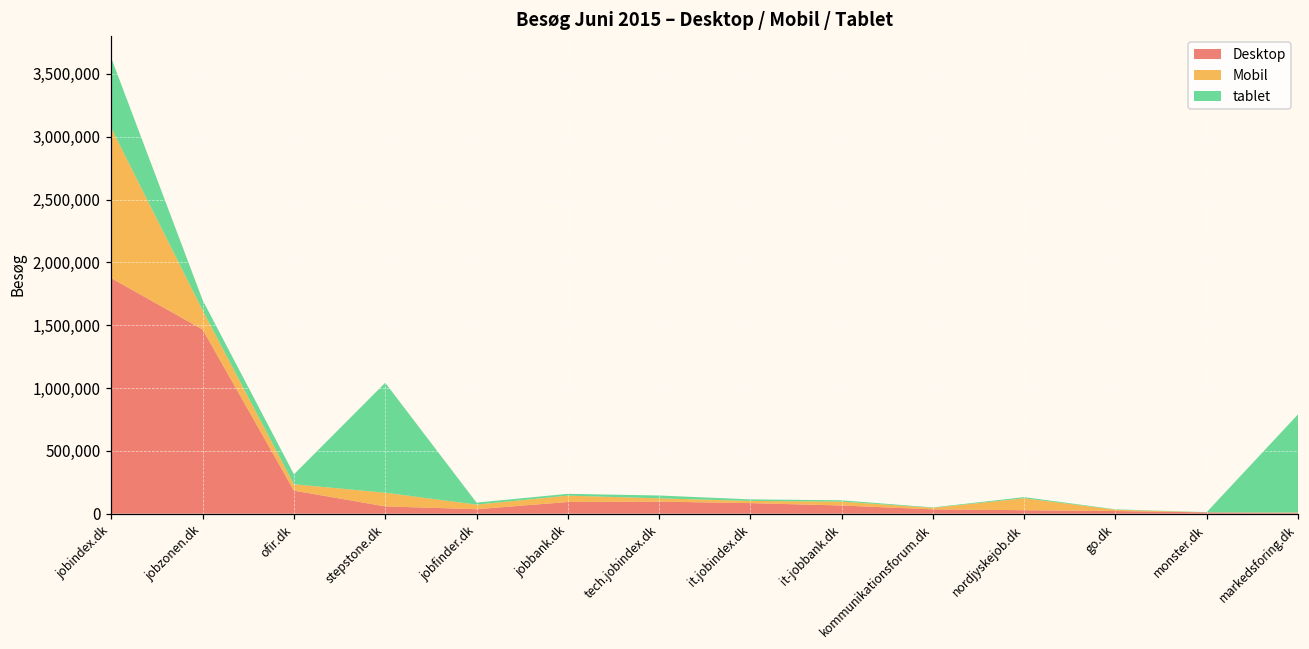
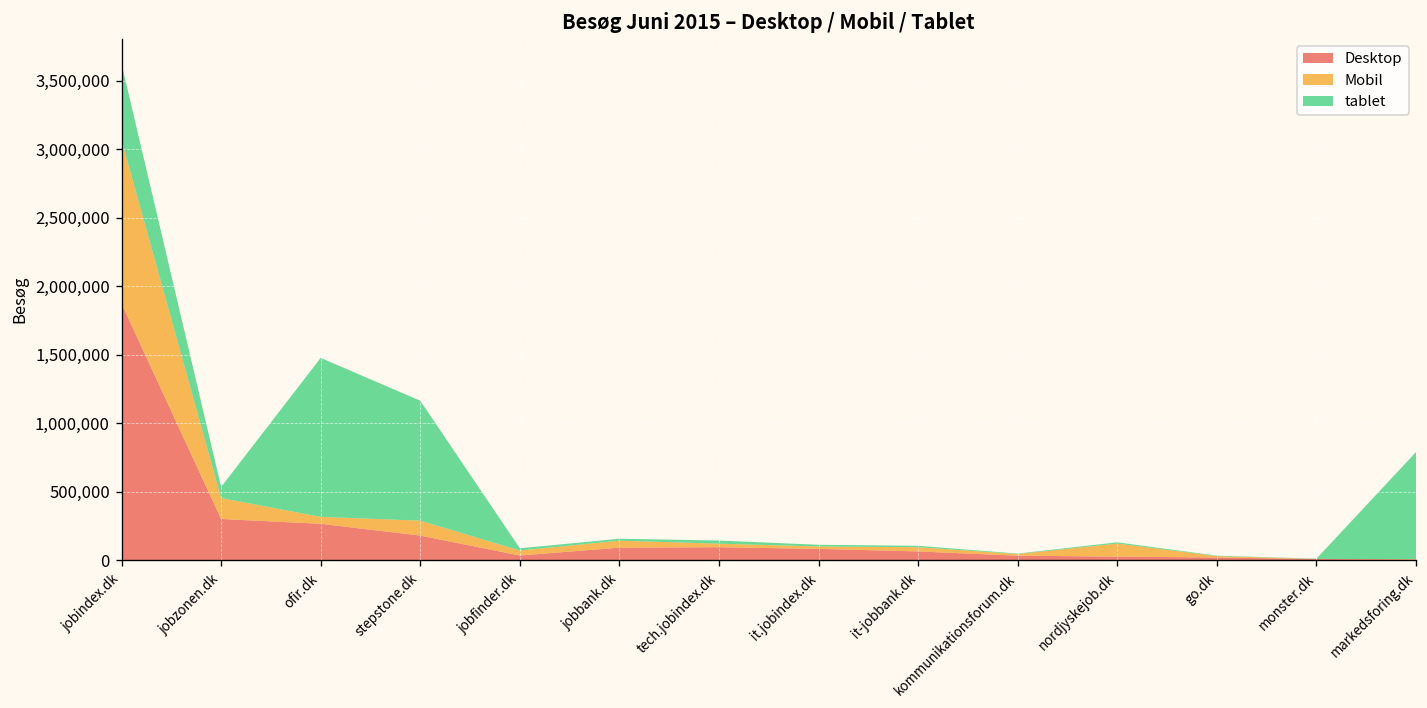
  {
    "Desktop": {
      "jobindex.dk": "1,870,000",
-     "jobzonen.dk": "1,470,000",
-     "ofir.dk": "180,000",
-     "stepstone.dk": "60,000",
+     "jobzonen.dk": "300,000",
+     "ofir.dk": "270,000",
+     "stepstone.dk": "180,000",
      "jobfinder.dk": "40,000",
      "jobbank.dk": "90,000",
      "tech.jobindex.dk": "100,000",
      "it-jobbank.dk": "60,000",
      "nordjyskejob.dk": "30,000"
    },
    "Mobil": {
      "jobindex.dk": "1,190,000",
      "jobzonen.dk": "150,000",
      "ofir.dk": "50,000",
      "stepstone.dk": "110,000",
      "tech.jobindex.dk": "30,000"
    },
    "tablet": {
      "jobindex.dk": "560,000",
      "jobzonen.dk": "80,000",
-     "ofir.dk": "80,000",
+     "ofir.dk": "1,160,000",
      "stepstone.dk": "880,000",
      "tech.jobindex.dk": "20,000",
      "markedsforing.dk": "780,000"
    }
  }
